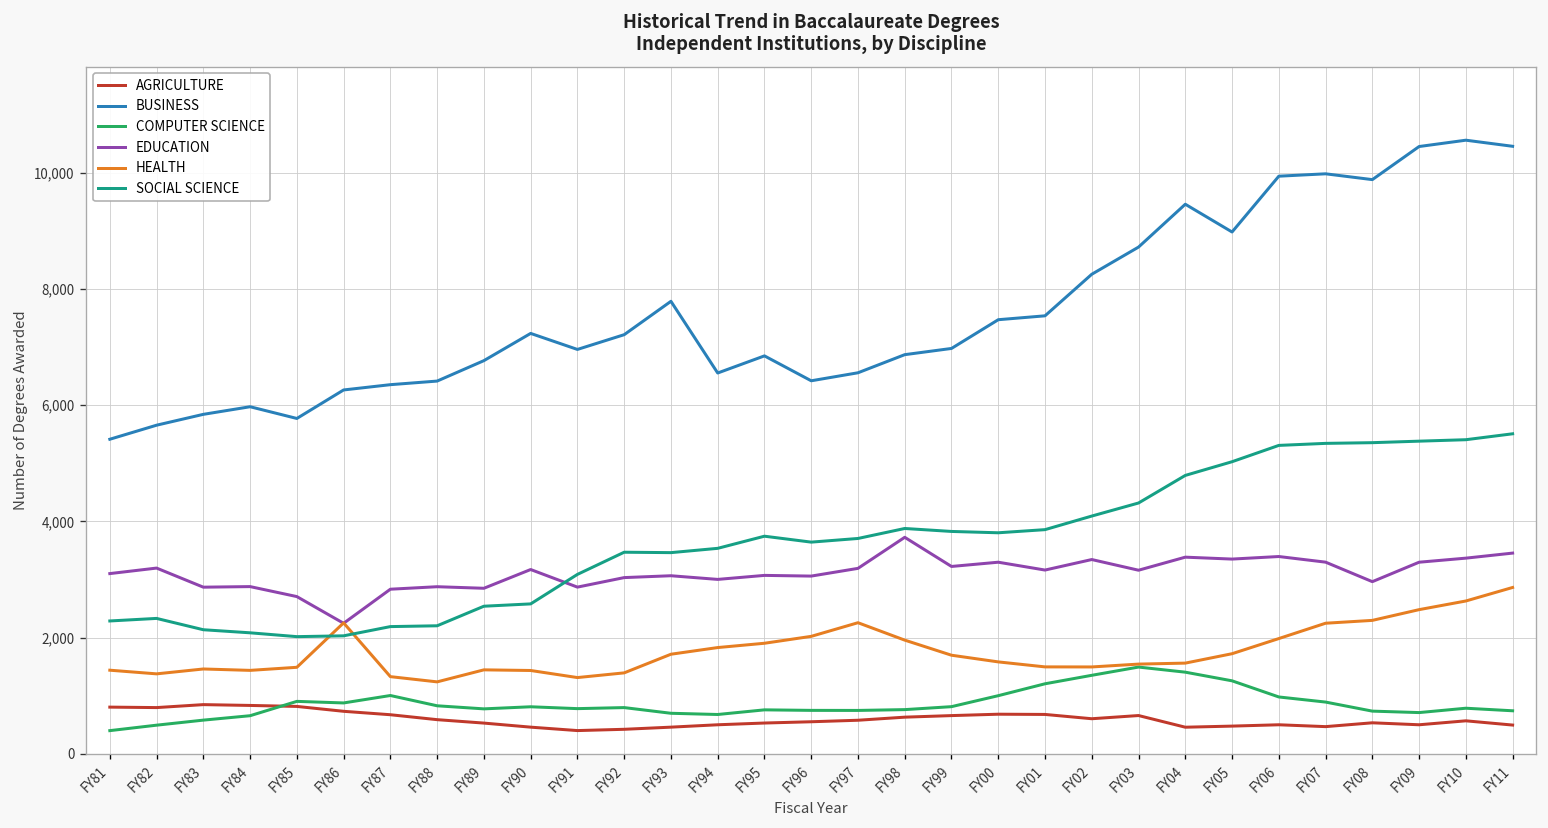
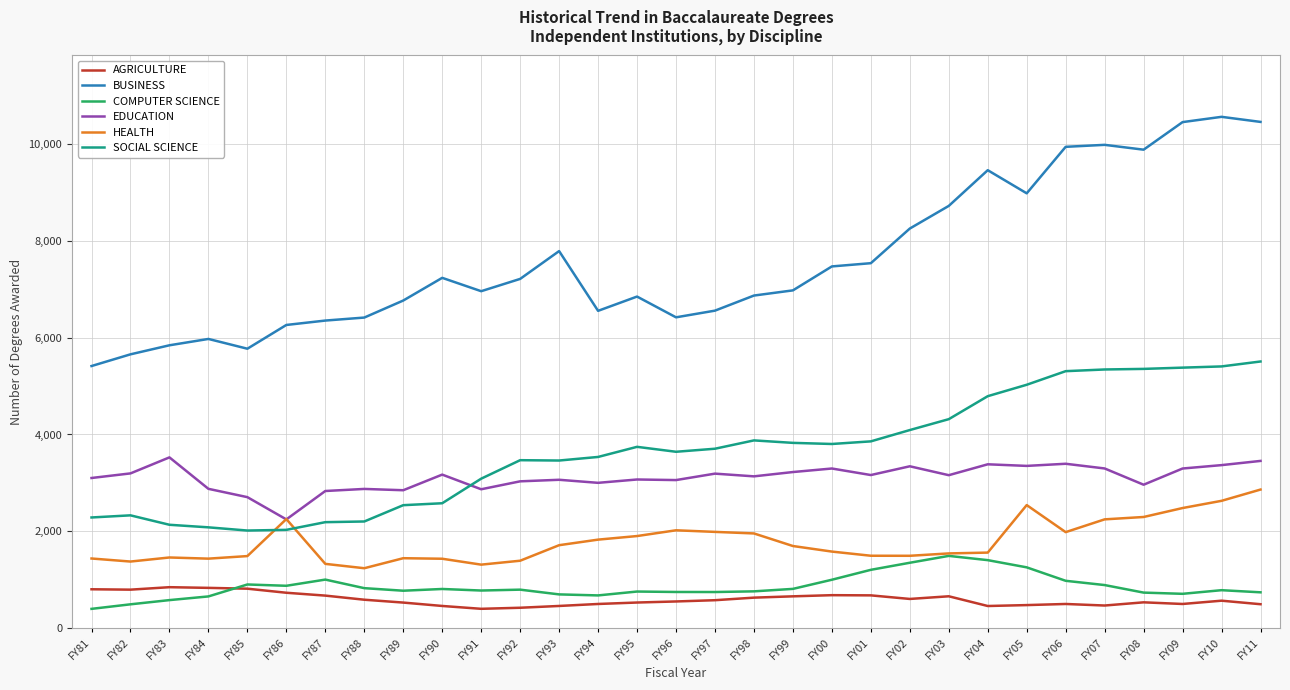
  {
    "AGRICULTURE": {
      "FY81": "800",
      "FY82": "800",
      "FY83": "800",
      "FY84": "800",
      "FY85": "800",
      "FY86": "700",
      "FY87": "700",
      "FY88": "600",
      "FY89": "500",
      "FY90": "500",
      "FY91": "400",
      "FY92": "400",
      "FY93": "500",
      "FY94": "500",
      "FY95": "500",
      "FY96": "500",
      "FY97": "600",
      "FY98": "600",
      "FY99": "700",
      "FY00": "700",
      "FY01": "700",
      "FY02": "600",
      "FY03": "700",
      "FY04": "500",
      "FY05": "500",
      "FY06": "500",
      "FY07": "500",
      "FY08": "500",
      "FY09": "500",
      "FY10": "600",
      "FY11": "500"
    },
    "BUSINESS": {
      "FY81": "5,400",
      "FY82": "5,700",
      "FY83": "5,800",
      "FY84": "6,000",
      "FY85": "5,800",
      "FY86": "6,300",
      "FY87": "6,400",
      "FY88": "6,400",
      "FY89": "6,800",
      "FY90": "7,200",
      "FY91": "7,000",
      "FY92": "7,200",
      "FY93": "7,800",
      "FY94": "6,600",
      "FY95": "6,900",
      "FY96": "6,400",
      "FY97": "6,600",
      "FY98": "6,900",
      "FY99": "7,000",
      "FY00": "7,500",
      "FY01": "7,500",
      "FY02": "8,300",
      "FY03": "8,700",
      "FY04": "9,500",
      "FY05": "9,000",
      "FY06": "9,900",
      "FY07": "10,000",
      "FY08": "9,900",
      "FY09": "10,500",
      "FY10": "10,600",
      "FY11": "10,500"
    },
    "EDUCATION": {
      "FY81": "3,100",
      "FY82": "3,200",
-     "FY83": "2,900",
+     "FY83": "3,500",
      "FY84": "2,900",
      "FY85": "2,700",
      "FY87": "2,800",
      "FY88": "2,900",
      "FY89": "2,800",
      "FY90": "3,200",
      "FY91": "2,900",
      "FY92": "3,000",
      "FY93": "3,100",
      "FY94": "3,000",
      "FY95": "3,100",
      "FY96": "3,100",
      "FY97": "3,200",
-     "FY98": "3,700",
+     "FY98": "3,100",
      "FY99": "3,200",
      "FY00": "3,300",
      "FY01": "3,200",
      "FY02": "3,300",
      "FY03": "3,200",
      "FY04": "3,400",
      "FY05": "3,400",
      "FY06": "3,400",
      "FY07": "3,300",
      "FY08": "3,000",
      "FY09": "3,300",
      "FY10": "3,400",
      "FY11": "3,500"
    },
    "HEALTH": {
      "FY81": "1,400",
      "FY82": "1,400",
      "FY83": "1,500",
      "FY84": "1,400",
      "FY85": "1,500",
      "FY87": "1,300",
      "FY88": "1,200",
      "FY89": "1,400",
      "FY90": "1,400",
      "FY91": "1,300",
      "FY92": "1,400",
      "FY93": "1,700",
      "FY94": "1,800",
      "FY95": "1,900",
      "FY96": "2,000",
-     "FY97": "2,300",
+     "FY97": "2,000",
      "FY98": "2,000",
      "FY99": "1,700",
      "FY00": "1,600",
      "FY01": "1,500",
      "FY02": "1,500",
      "FY04": "1,600",
-     "FY05": "1,700",
+     "FY05": "2,500",
      "FY06": "2,000",
      "FY07": "2,200",
      "FY08": "2,300",
      "FY09": "2,500",
      "FY10": "2,600",
      "FY11": "2,900"
    }
  }
